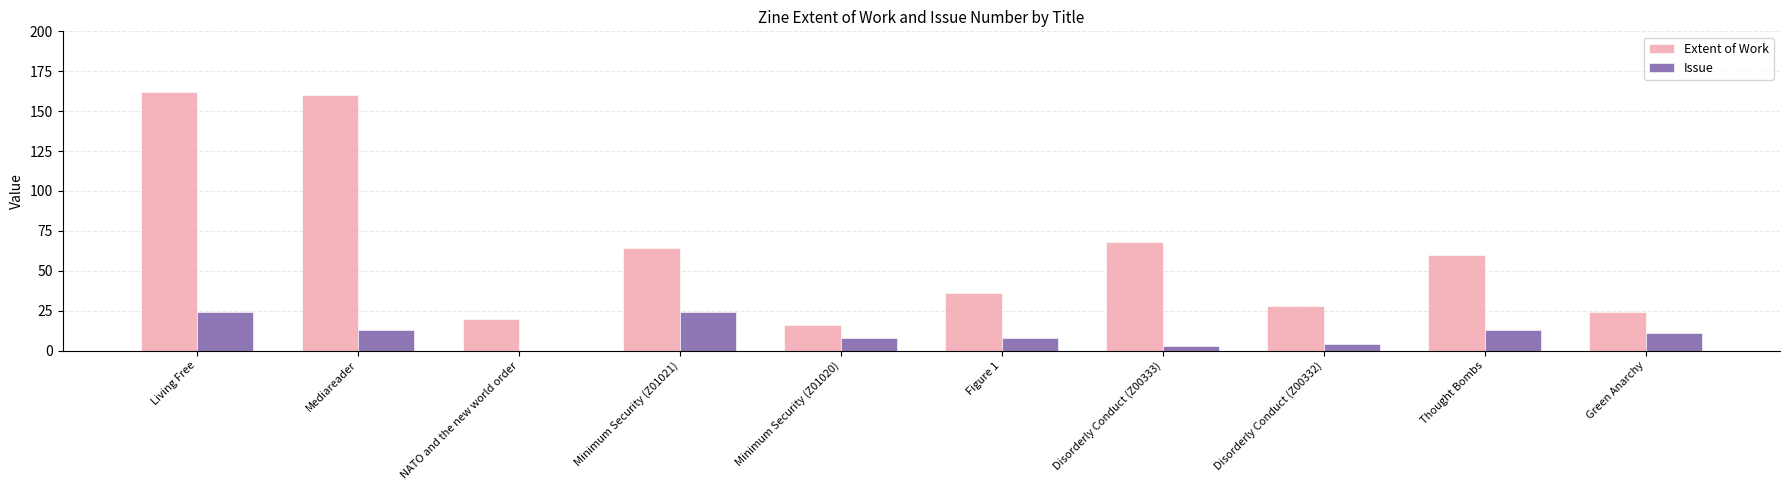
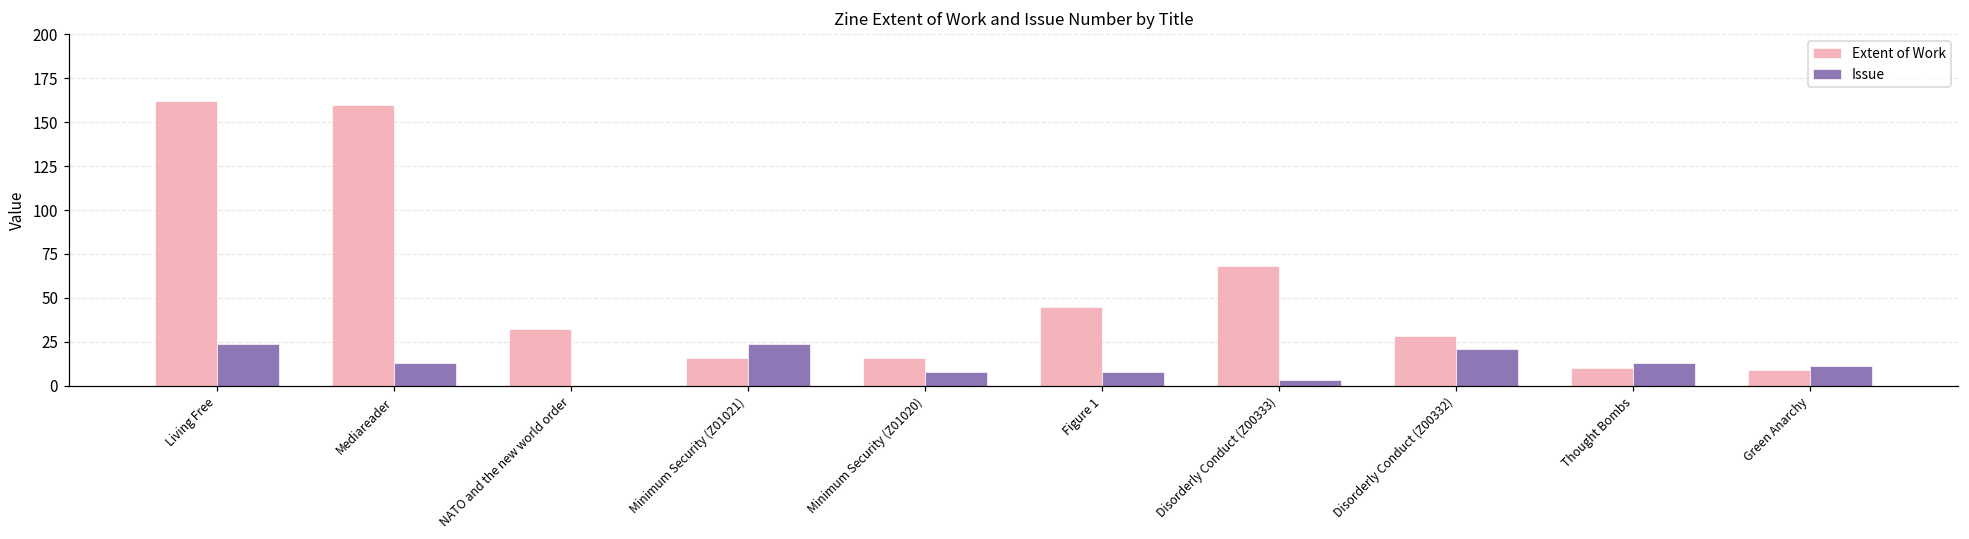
  {
    "Extent of Work": {
      "Living Free": 162,
      "Mediareader": 160,
-     "NATO and the new world order": 20,
-     "Minimum Security (Z01021)": 64,
+     "NATO and the new world order": 32,
+     "Minimum Security (Z01021)": 16,
      "Minimum Security (Z01020)": 16,
-     "Figure 1": 36,
+     "Figure 1": 45,
      "Disorderly Conduct (Z00333)": 68,
      "Disorderly Conduct (Z00332)": 28,
-     "Thought Bombs": 60,
-     "Green Anarchy": 24
+     "Thought Bombs": 10,
+     "Green Anarchy": 9
    },
    "Issue": {
      "Living Free": 24,
      "Mediareader": 13,
      "NATO and the new world order": 0,
      "Minimum Security (Z01021)": 24,
      "Minimum Security (Z01020)": 8,
      "Figure 1": 8,
      "Disorderly Conduct (Z00333)": 3,
-     "Disorderly Conduct (Z00332)": 4,
+     "Disorderly Conduct (Z00332)": 21,
      "Thought Bombs": 13,
      "Green Anarchy": 11
    }
  }
